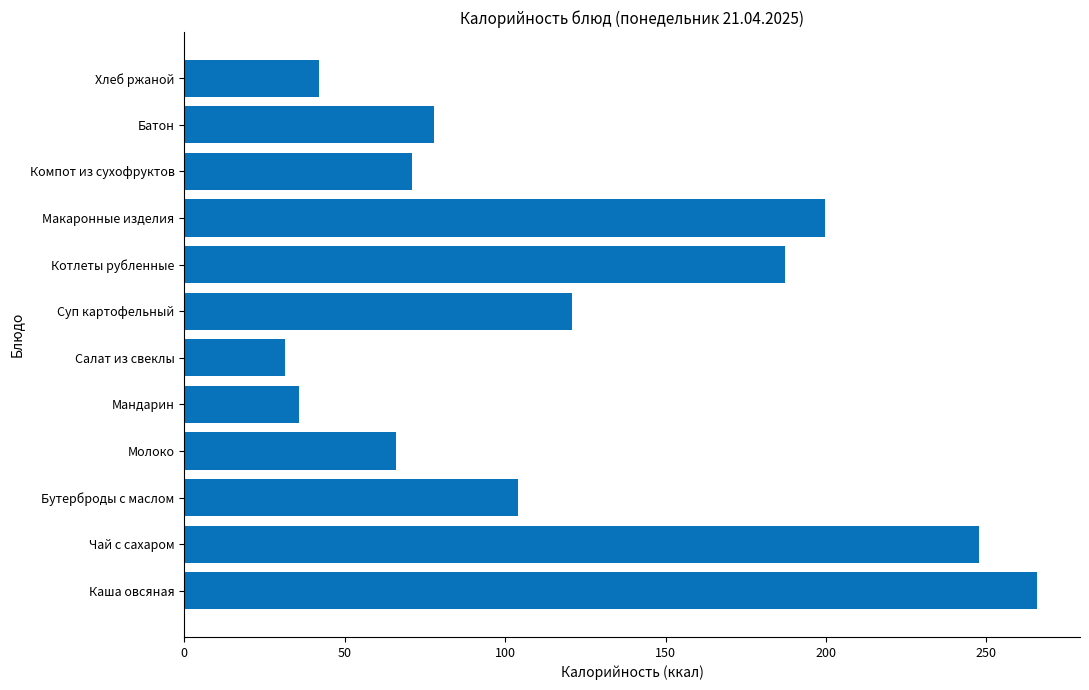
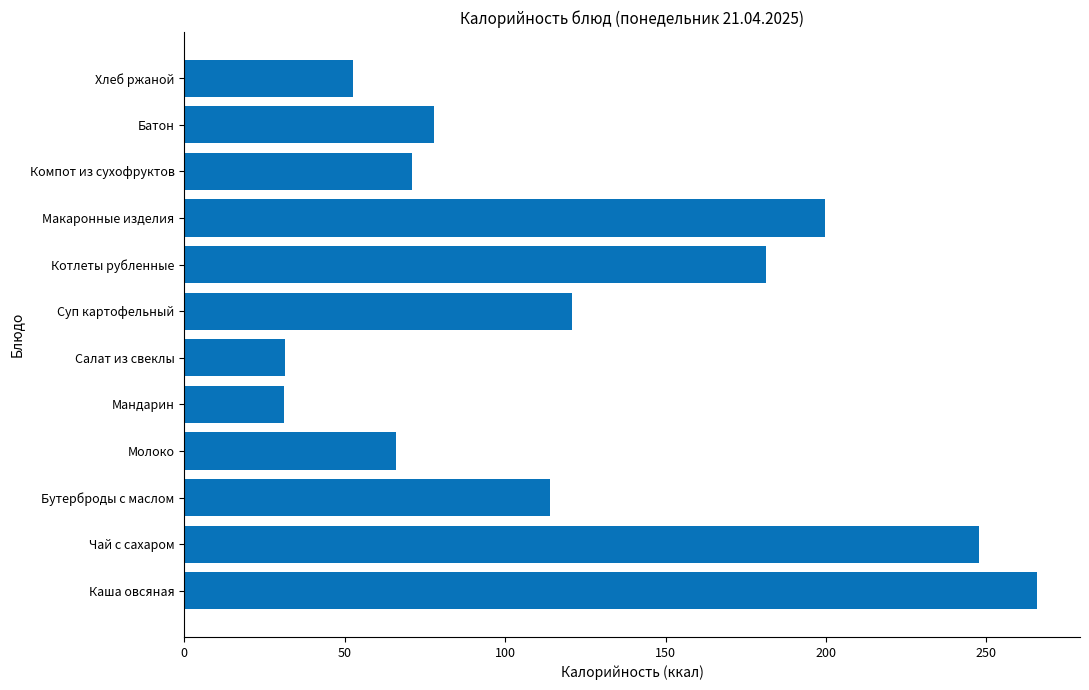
  {
-   "Хлеб ржаной": 42,
+   "Хлеб ржаной": 53,
    "Батон": 78,
    "Компот из сухофруктов": 71,
    "Макаронные изделия": 200,
-   "Котлеты рубленные": 187,
+   "Котлеты рубленные": 181,
    "Суп картофельный": 121,
    "Салат из свеклы": 31,
-   "Мандарин": 36,
+   "Мандарин": 31,
    "Молоко": 66,
-   "Бутерброды с маслом": 104,
+   "Бутерброды с маслом": 114,
    "Чай с сахаром": 248,
    "Каша овсяная": 266
  }
